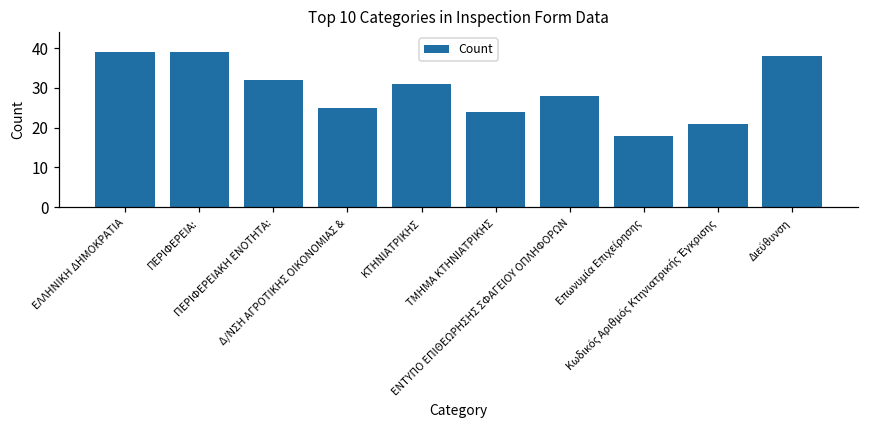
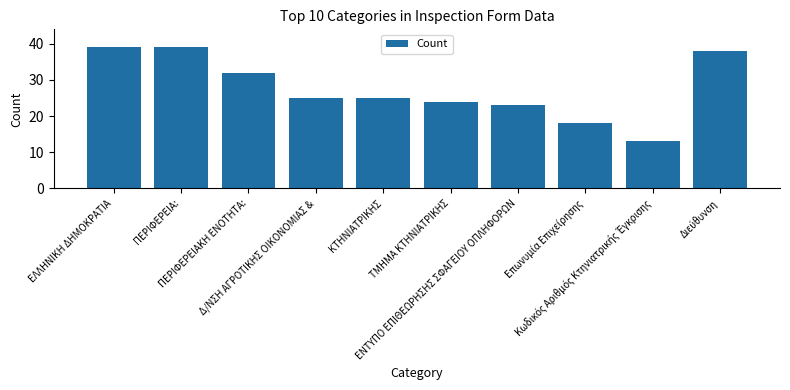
  {
    "ΕΛΛΗΝΙΚΗ ΔΗΜΟΚΡΑΤΙΑ": 39,
    "ΠΕΡΙΦΕΡΕΙΑ:": 39,
    "ΠΕΡΙΦΕΡΕΙΑΚΗ ΕΝΟΤΗΤΑ:": 32,
    "Δ/ΝΣΗ ΑΓΡΟΤΙΚΗΣ ΟΙΚΟΝΟΜΙΑΣ &": 25,
-   "ΚΤΗΝΙΑΤΡΙΚΗΣ": 31,
+   "ΚΤΗΝΙΑΤΡΙΚΗΣ": 25,
    "ΤΜΗΜΑ ΚΤΗΝΙΑΤΡΙΚΗΣ": 24,
-   "ΕΝΤΥΠΟ ΕΠΙΘΕΩΡΗΣΗΣ ΣΦΑΓΕΙΟΥ ΟΠΛΗΦΟΡΩΝ": 28,
+   "ΕΝΤΥΠΟ ΕΠΙΘΕΩΡΗΣΗΣ ΣΦΑΓΕΙΟΥ ΟΠΛΗΦΟΡΩΝ": 23,
    "Επωνυμία Επιχείρησης": 18,
-   "Κωδικός Αριθμός Κτηνιατρικής Έγκρισης": 21,
+   "Κωδικός Αριθμός Κτηνιατρικής Έγκρισης": 13,
    "Διεύθυνση": 38
  }
